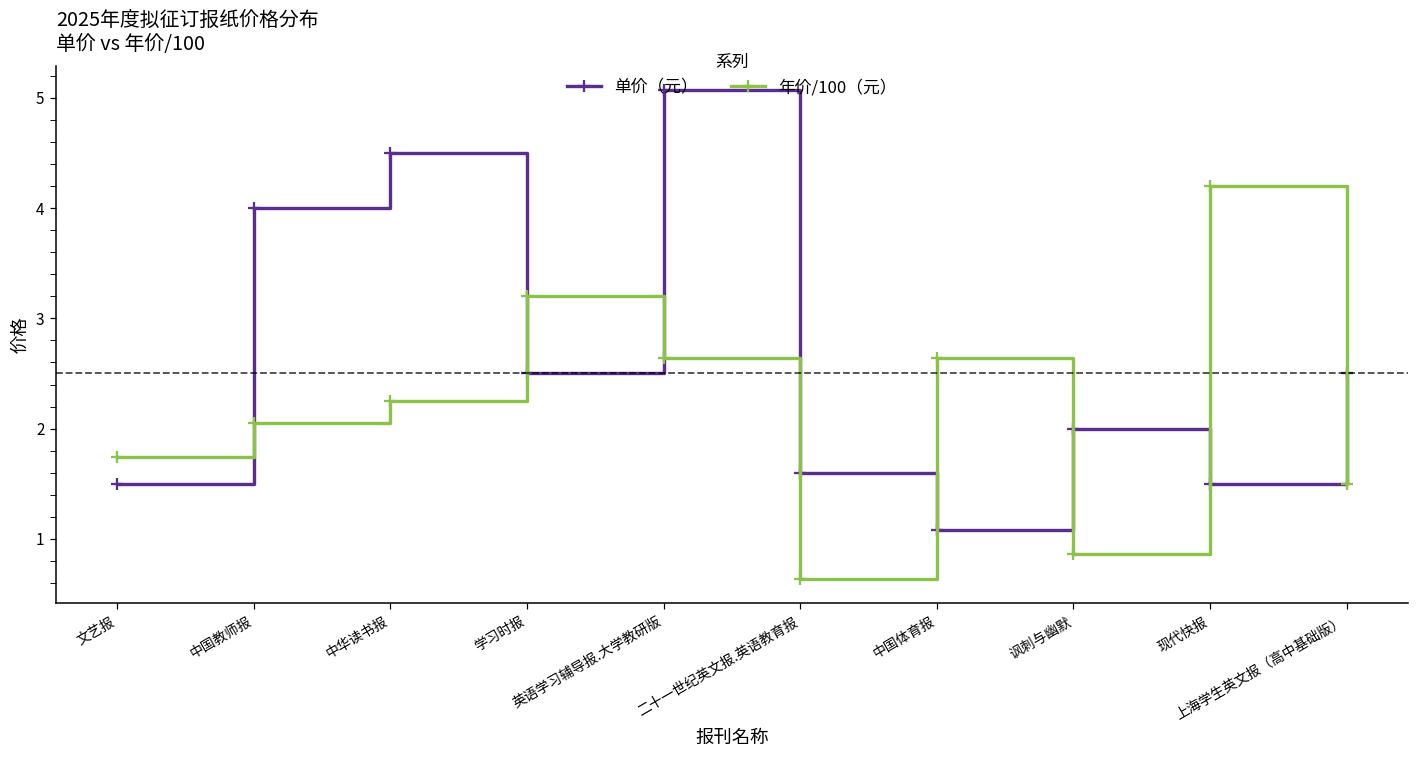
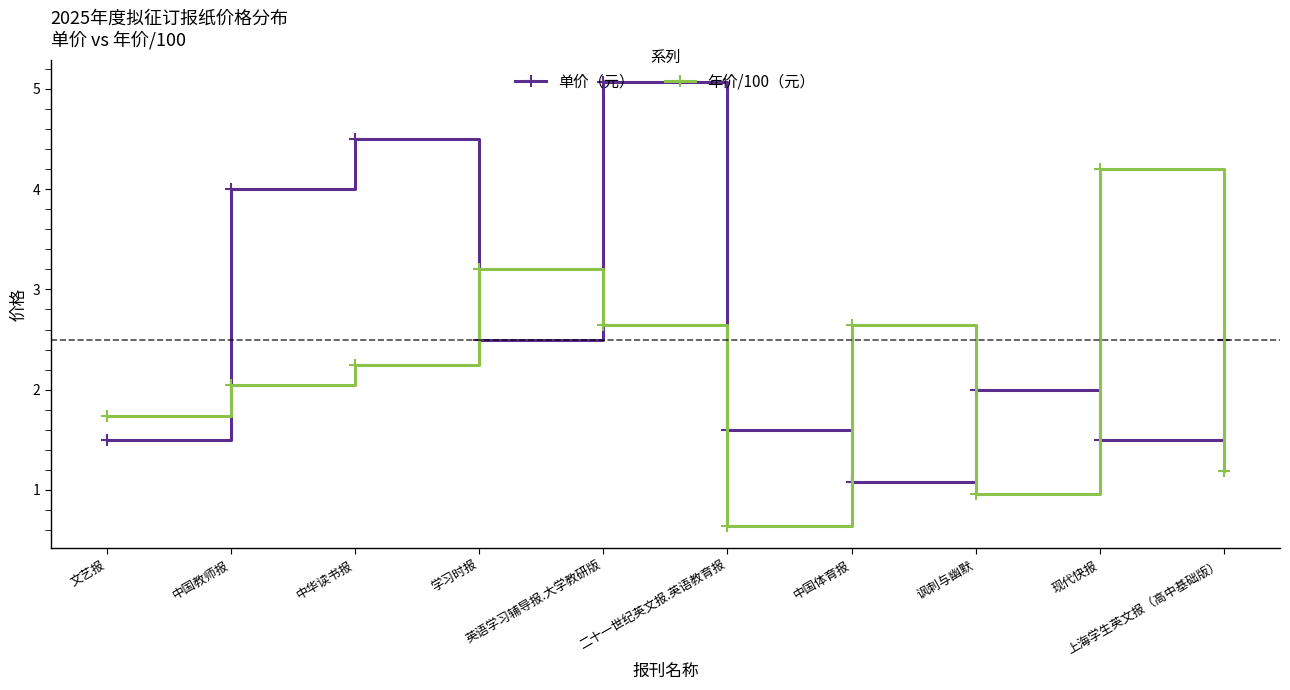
  {
    "单价（元）": {
      "文艺报": 1.50,
      "中国教师报": 4.00,
      "中华读书报": 4.50,
      "学习时报": 2.50,
      "英语学习辅导报.大学教研版": 5.07,
      "二十一世纪英文报.英语教育报": 1.60,
      "中国体育报": 1.08,
      "讽刺与幽默": 2.00,
      "现代快报": 1.50,
      "上海学生英文报（高中基础版）": 2.50
    },
    "年价/100（元）": {
      "文艺报": 1.74,
      "中国教师报": 2.05,
      "中华读书报": 2.25,
      "学习时报": 3.20,
      "英语学习辅导报.大学教研版": 2.64,
      "二十一世纪英文报.英语教育报": 0.64,
      "中国体育报": 2.64,
-     "讽刺与幽默": 0.86,
+     "讽刺与幽默": 0.96,
      "现代快报": 4.20,
-     "上海学生英文报（高中基础版）": 1.50
+     "上海学生英文报（高中基础版）": 1.19
    }
  }
